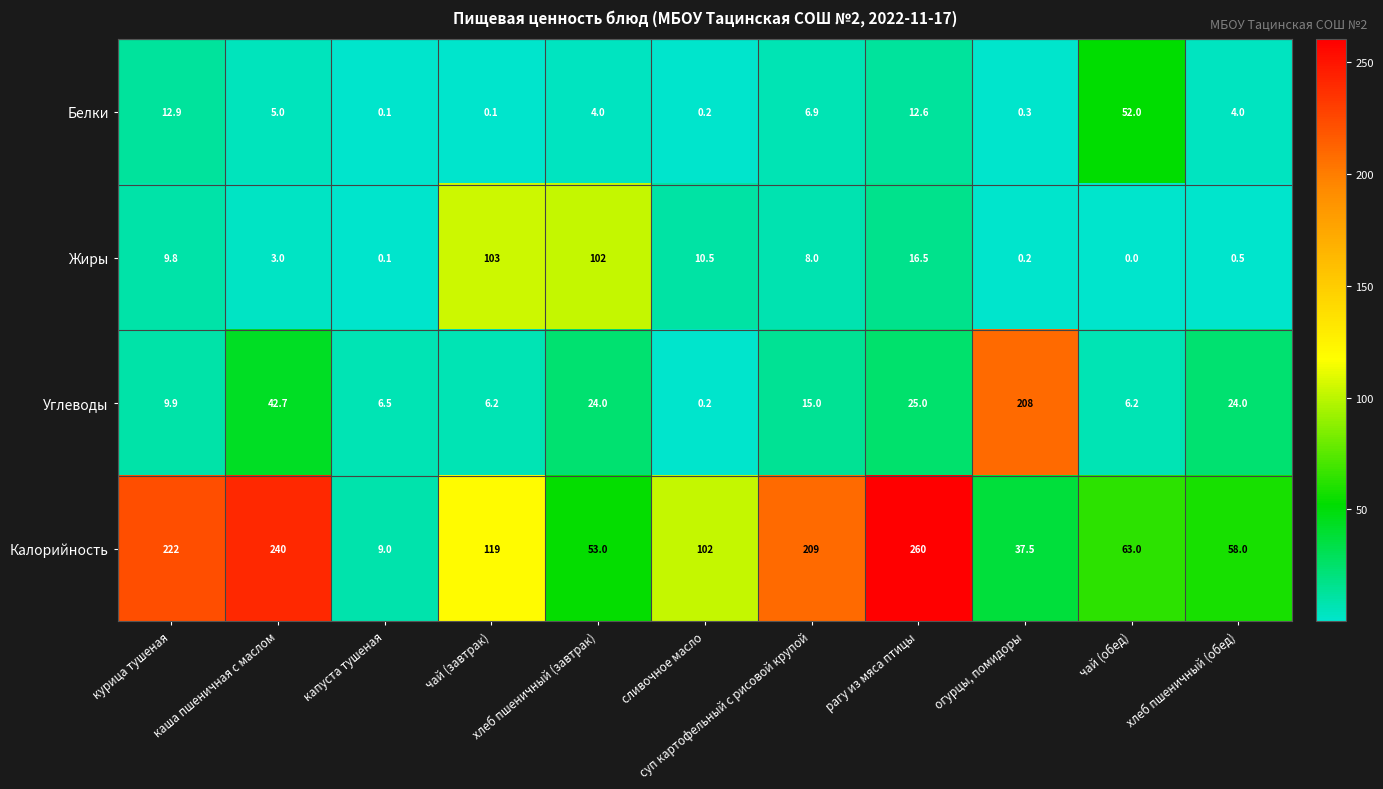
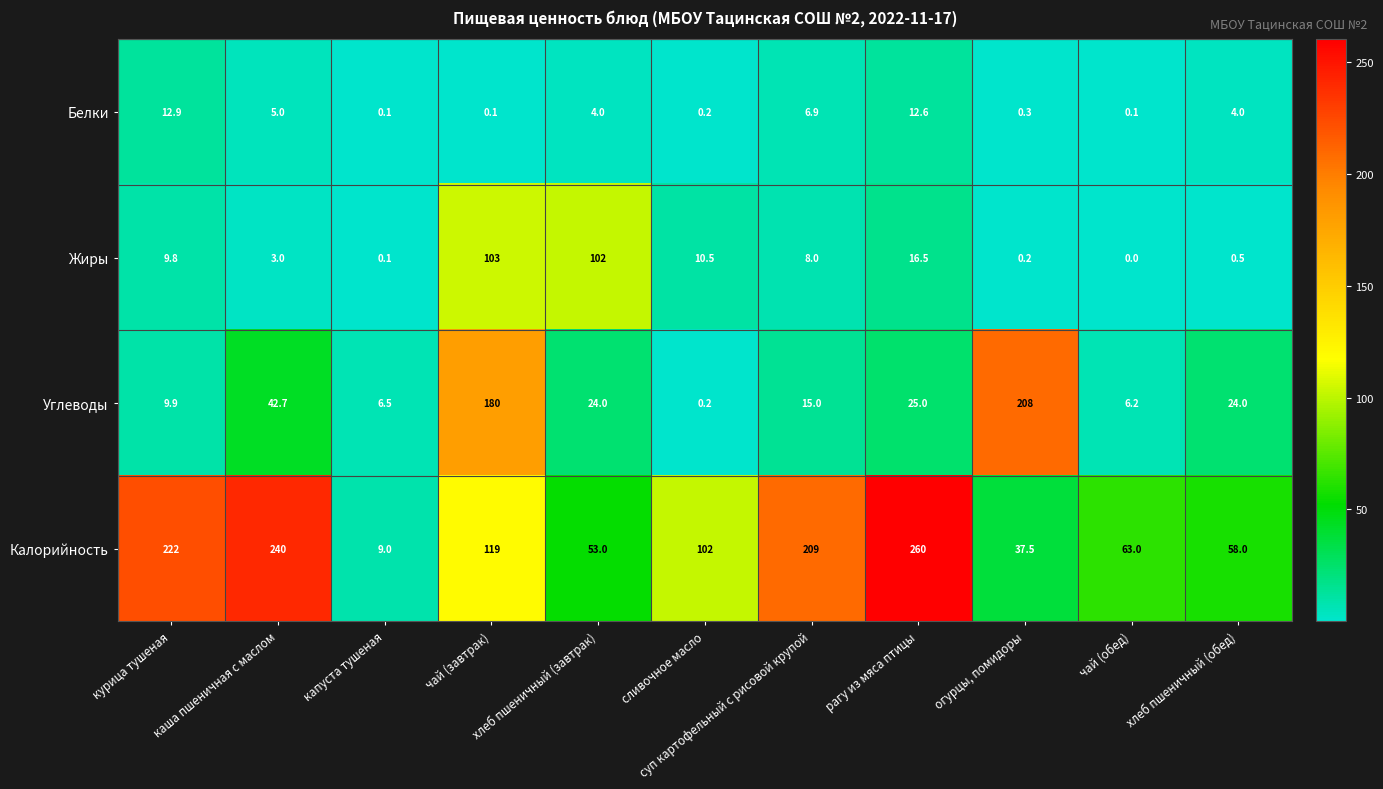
  {
    "Белки": {
      "курица тушеная": 12.9,
      "каша пшеничная с маслом": 5.0,
      "капуста тушеная": 0.1,
      "чай (завтрак)": 0.1,
      "хлеб пшеничный (завтрак)": 4.0,
      "сливочное масло": 0.2,
      "суп картофельный с рисовой крупой": 6.9,
      "рагу из мяса птицы": 12.6,
      "огурцы, помидоры": 0.3,
-     "чай (обед)": 52.0,
+     "чай (обед)": 0.1,
      "хлеб пшеничный (обед)": 4.0
    },
    "Жиры": {
      "курица тушеная": 9.8,
      "каша пшеничная с маслом": 3.0,
      "капуста тушеная": 0.1,
      "чай (завтрак)": 103,
      "хлеб пшеничный (завтрак)": 102,
      "сливочное масло": 10.5,
      "суп картофельный с рисовой крупой": 8.0,
      "рагу из мяса птицы": 16.5,
      "огурцы, помидоры": 0.2,
      "чай (обед)": 0.0,
      "хлеб пшеничный (обед)": 0.5
    },
    "Углеводы": {
      "курица тушеная": 9.9,
      "каша пшеничная с маслом": 42.7,
      "капуста тушеная": 6.5,
-     "чай (завтрак)": 6.2,
+     "чай (завтрак)": 180,
      "хлеб пшеничный (завтрак)": 24.0,
      "сливочное масло": 0.2,
      "суп картофельный с рисовой крупой": 15.0,
      "рагу из мяса птицы": 25.0,
      "огурцы, помидоры": 208,
      "чай (обед)": 6.2,
      "хлеб пшеничный (обед)": 24.0
    },
    "Калорийность": {
      "курица тушеная": 222,
      "каша пшеничная с маслом": 240,
      "капуста тушеная": 9.0,
      "чай (завтрак)": 119,
      "хлеб пшеничный (завтрак)": 53.0,
      "сливочное масло": 102,
      "суп картофельный с рисовой крупой": 209,
      "рагу из мяса птицы": 260,
      "огурцы, помидоры": 37.5,
      "чай (обед)": 63.0,
      "хлеб пшеничный (обед)": 58.0
    }
  }
